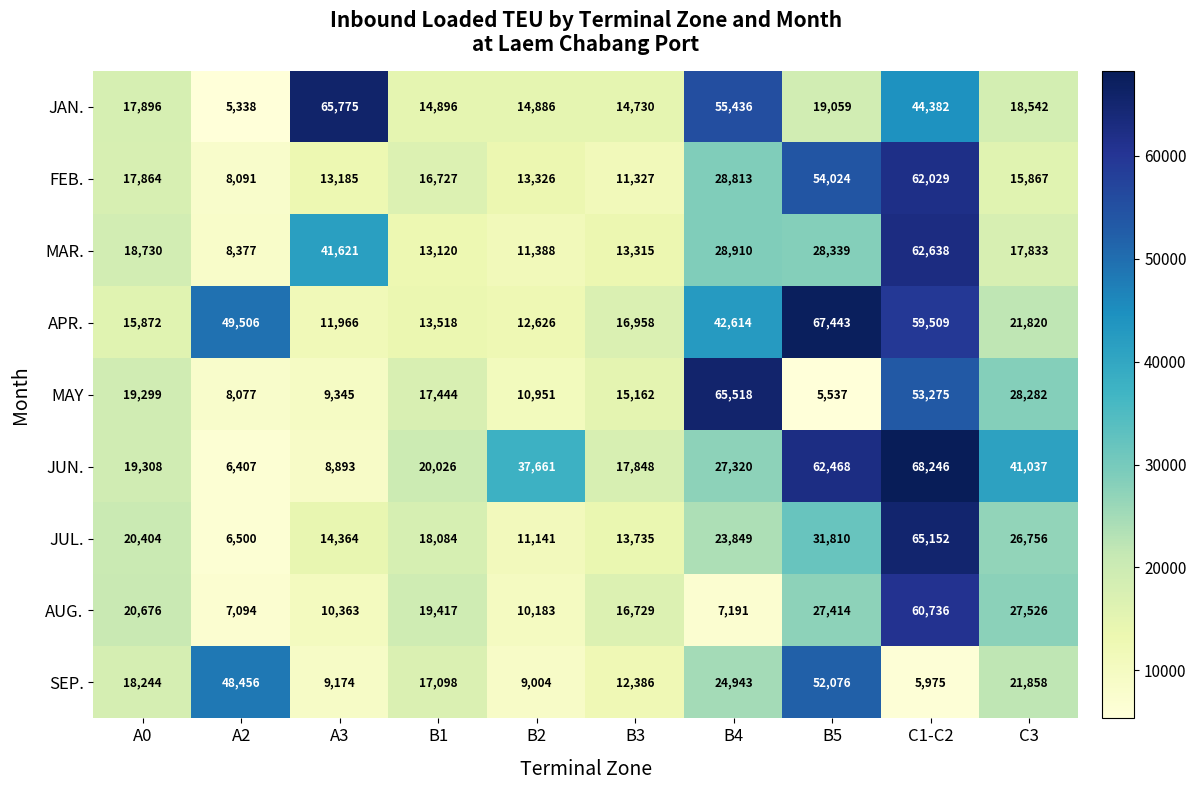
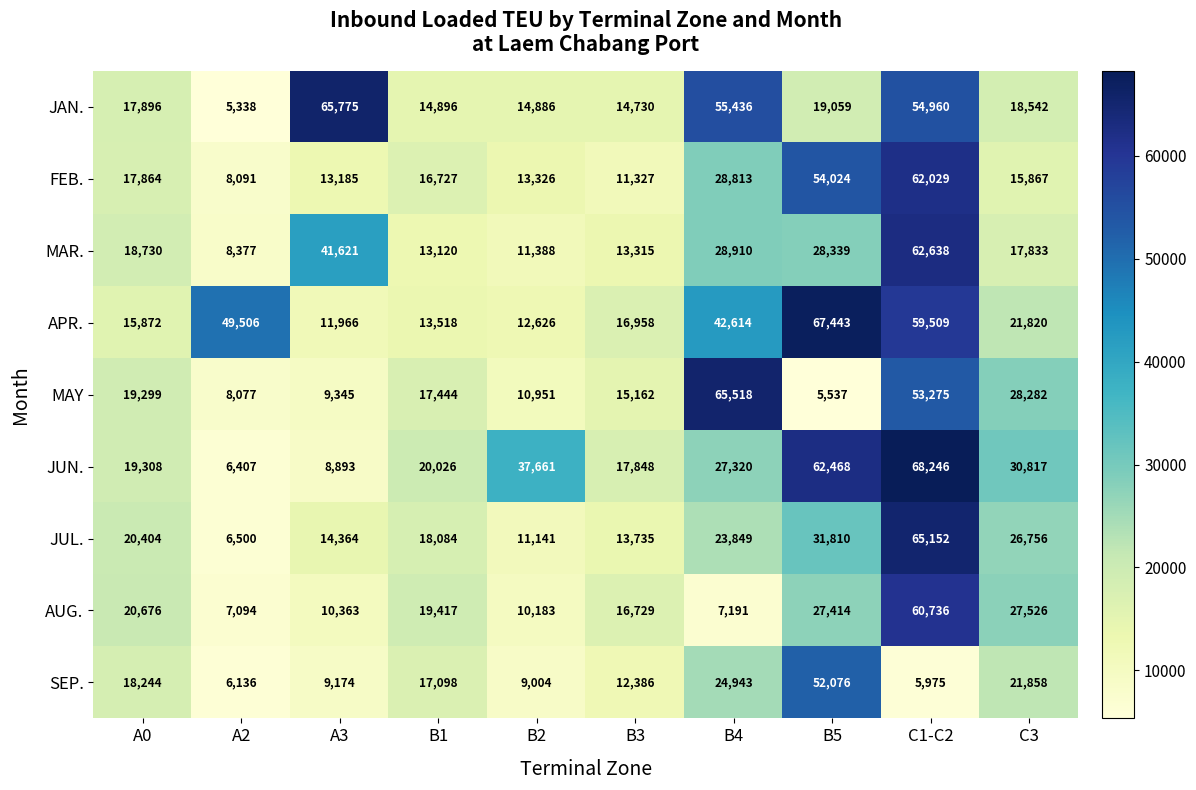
  {
    "JAN.": {
      "A0": "17,896",
      "A2": "5,338",
      "A3": "65,775",
      "B1": "14,896",
      "B2": "14,886",
      "B3": "14,730",
      "B4": "55,436",
      "B5": "19,059",
-     "C1-C2": "44,382",
+     "C1-C2": "54,960",
      "C3": "18,542"
    },
    "FEB.": {
      "A0": "17,864",
      "A2": "8,091",
      "A3": "13,185",
      "B1": "16,727",
      "B2": "13,326",
      "B3": "11,327",
      "B4": "28,813",
      "B5": "54,024",
      "C1-C2": "62,029",
      "C3": "15,867"
    },
    "MAR.": {
      "A0": "18,730",
      "A2": "8,377",
      "A3": "41,621",
      "B1": "13,120",
      "B2": "11,388",
      "B3": "13,315",
      "B4": "28,910",
      "B5": "28,339",
      "C1-C2": "62,638",
      "C3": "17,833"
    },
    "APR.": {
      "A0": "15,872",
      "A2": "49,506",
      "A3": "11,966",
      "B1": "13,518",
      "B2": "12,626",
      "B3": "16,958",
      "B4": "42,614",
      "B5": "67,443",
      "C1-C2": "59,509",
      "C3": "21,820"
    },
    "MAY": {
      "A0": "19,299",
      "A2": "8,077",
      "A3": "9,345",
      "B1": "17,444",
      "B2": "10,951",
      "B3": "15,162",
      "B4": "65,518",
      "B5": "5,537",
      "C1-C2": "53,275",
      "C3": "28,282"
    },
    "JUN.": {
      "A0": "19,308",
      "A2": "6,407",
      "A3": "8,893",
      "B1": "20,026",
      "B2": "37,661",
      "B3": "17,848",
      "B4": "27,320",
      "B5": "62,468",
      "C1-C2": "68,246",
-     "C3": "41,037"
+     "C3": "30,817"
    },
    "JUL.": {
      "A0": "20,404",
      "A2": "6,500",
      "A3": "14,364",
      "B1": "18,084",
      "B2": "11,141",
      "B3": "13,735",
      "B4": "23,849",
      "B5": "31,810",
      "C1-C2": "65,152",
      "C3": "26,756"
    },
    "AUG.": {
      "A0": "20,676",
      "A2": "7,094",
      "A3": "10,363",
      "B1": "19,417",
      "B2": "10,183",
      "B3": "16,729",
      "B4": "7,191",
      "B5": "27,414",
      "C1-C2": "60,736",
      "C3": "27,526"
    },
    "SEP.": {
      "A0": "18,244",
-     "A2": "48,456",
+     "A2": "6,136",
      "A3": "9,174",
      "B1": "17,098",
      "B2": "9,004",
      "B3": "12,386",
      "B4": "24,943",
      "B5": "52,076",
      "C1-C2": "5,975",
      "C3": "21,858"
    }
  }
